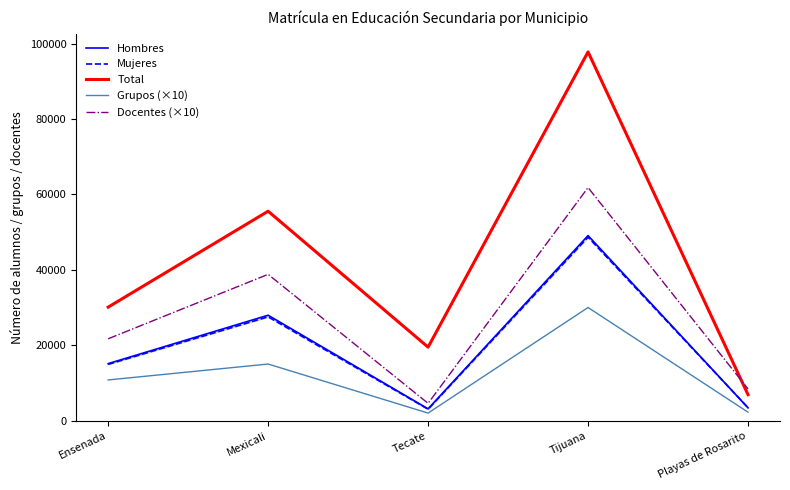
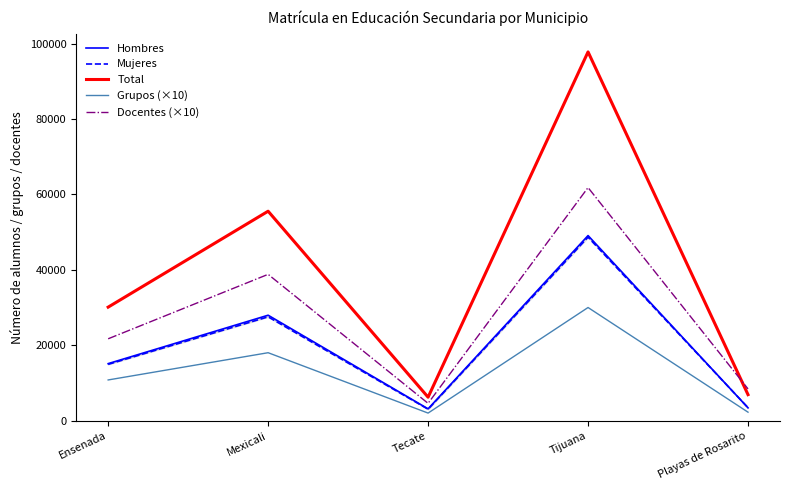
  {
    "Total": {
      "Ensenada": 30000,
      "Mexicali": 56000,
-     "Tecate": 20000,
+     "Tecate": 6000,
      "Tijuana": 98000,
      "Playas de Rosarito": 7000
    },
    "Grupos (×10)": {
      "Ensenada": 11000,
-     "Mexicali": 15000,
+     "Mexicali": 18000,
      "Tecate": 2000,
      "Tijuana": 30000,
      "Playas de Rosarito": 2000
    },
    "Docentes (×10)": {
      "Ensenada": 22000,
      "Mexicali": 39000,
      "Tecate": 5000,
      "Tijuana": 62000,
      "Playas de Rosarito": 8000
    }
  }
